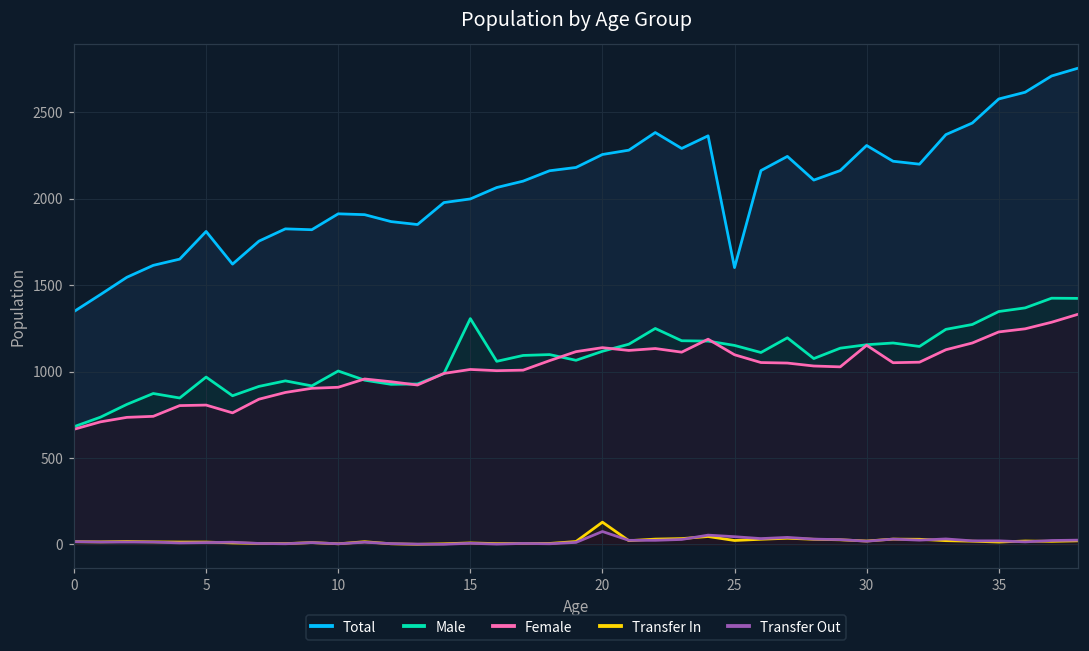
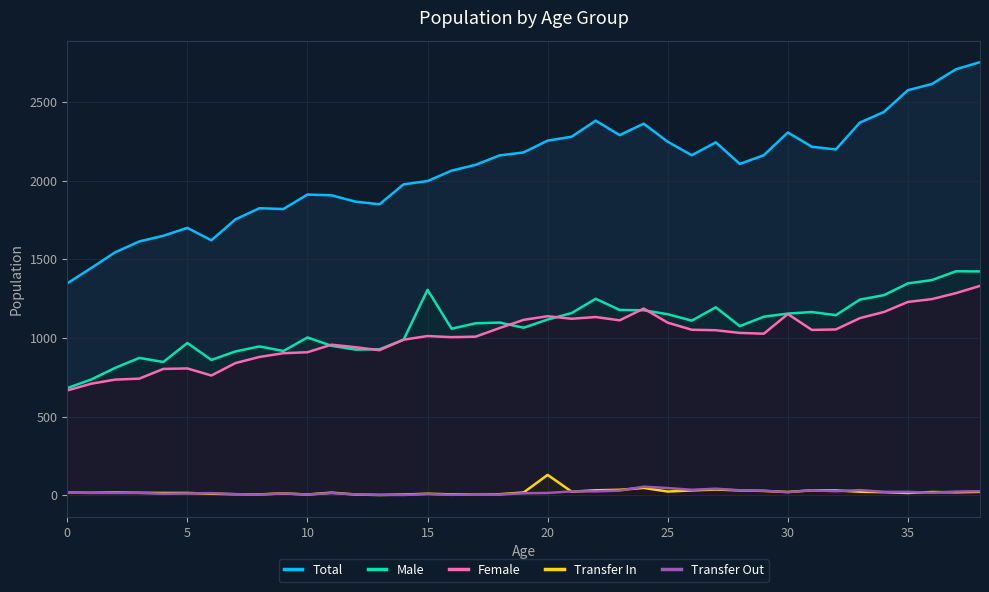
  {
    "Total": {
      "0": 1350,
-     "5": 1810,
+     "5": 1700,
      "10": 1910,
      "15": 2000,
      "20": 2260,
-     "25": 1600,
+     "25": 2250,
      "30": 2310,
      "35": 2580
    },
    "Male": {
      "5": 970,
      "10": 1000,
      "15": 1310,
      "20": 1120,
      "25": 1150,
      "35": 1350
    },
    "Female": {
      "5": 810,
      "10": 910,
      "15": 1010,
      "20": 1140,
      "25": 1100,
      "35": 1230
    },
    "Transfer In": {
      "20": 130,
      "25": 20
    },
    "Transfer Out": {
-     "20": 80,
+     "20": 10,
      "25": 50
    }
  }
